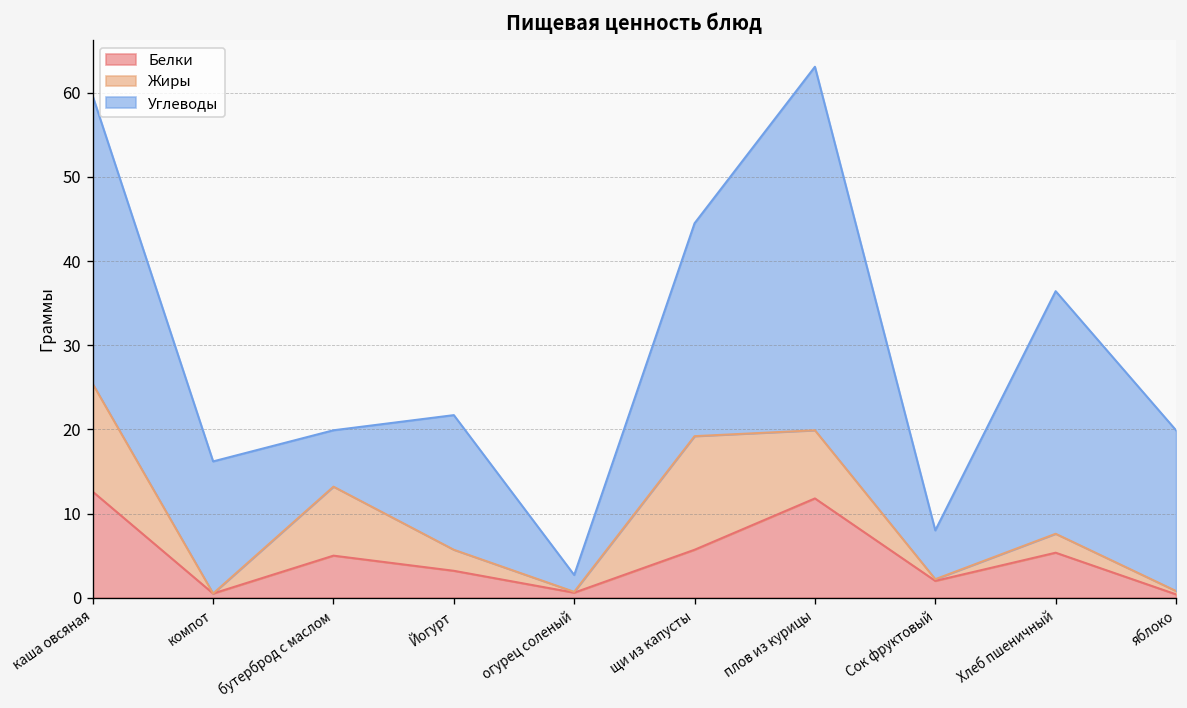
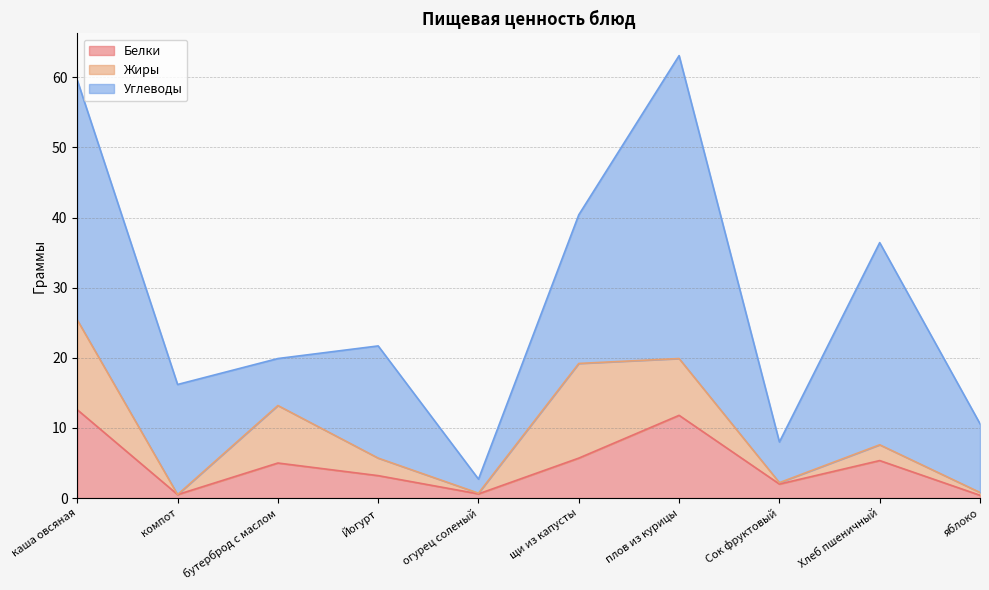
  {
    "Углеводы": {
      "каша овсяная": 34,
      "компот": 16,
      "бутерброд с маслом": 7,
      "Йогурт": 16,
      "огурец соленый": 2,
-     "щи из капусты": 25,
+     "щи из капусты": 21,
      "плов из курицы": 43,
      "Сок фруктовый": 6,
      "Хлеб пшеничный": 29,
-     "яблоко": 19
+     "яблоко": 10
    }
  }
